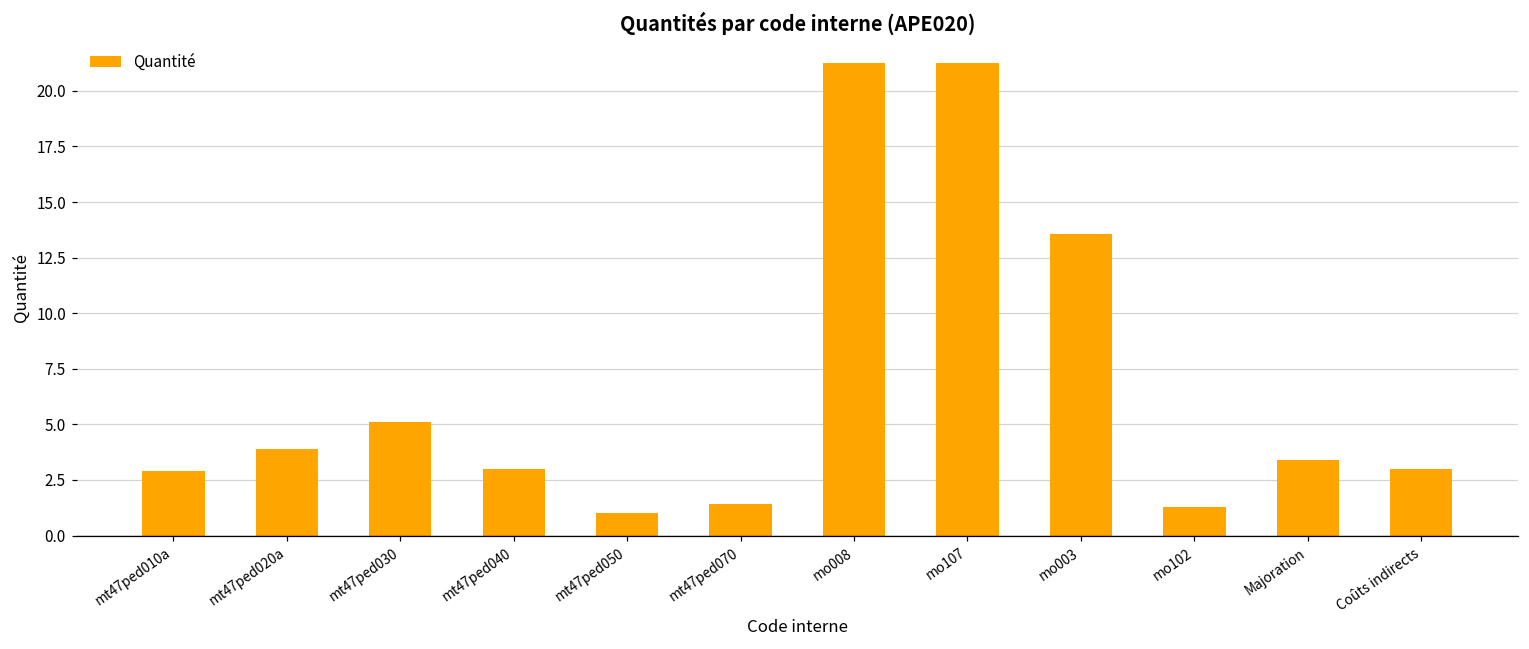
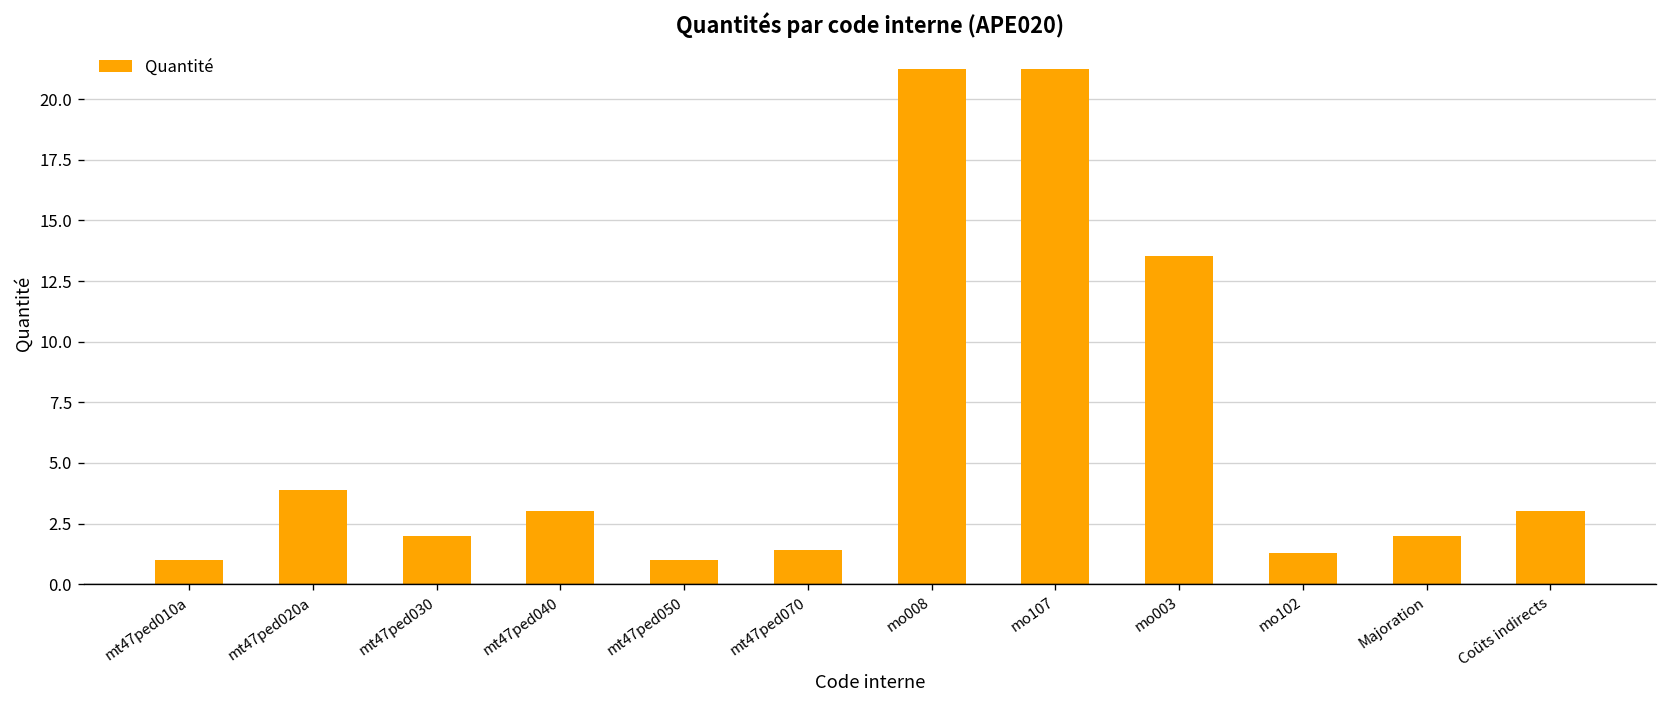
  {
-   "mt47ped010a": 2.9,
+   "mt47ped010a": 1.0,
    "mt47ped020a": 3.9,
-   "mt47ped030": 5.1,
+   "mt47ped030": 2.0,
    "mt47ped040": 3.0,
    "mt47ped050": 1.0,
    "mt47ped070": 1.4,
    "mo008": 21.2,
    "mo107": 21.2,
    "mo003": 13.5,
    "mo102": 1.3,
-   "Majoration": 3.4,
+   "Majoration": 2.0,
    "Coûts indirects": 3.0
  }
